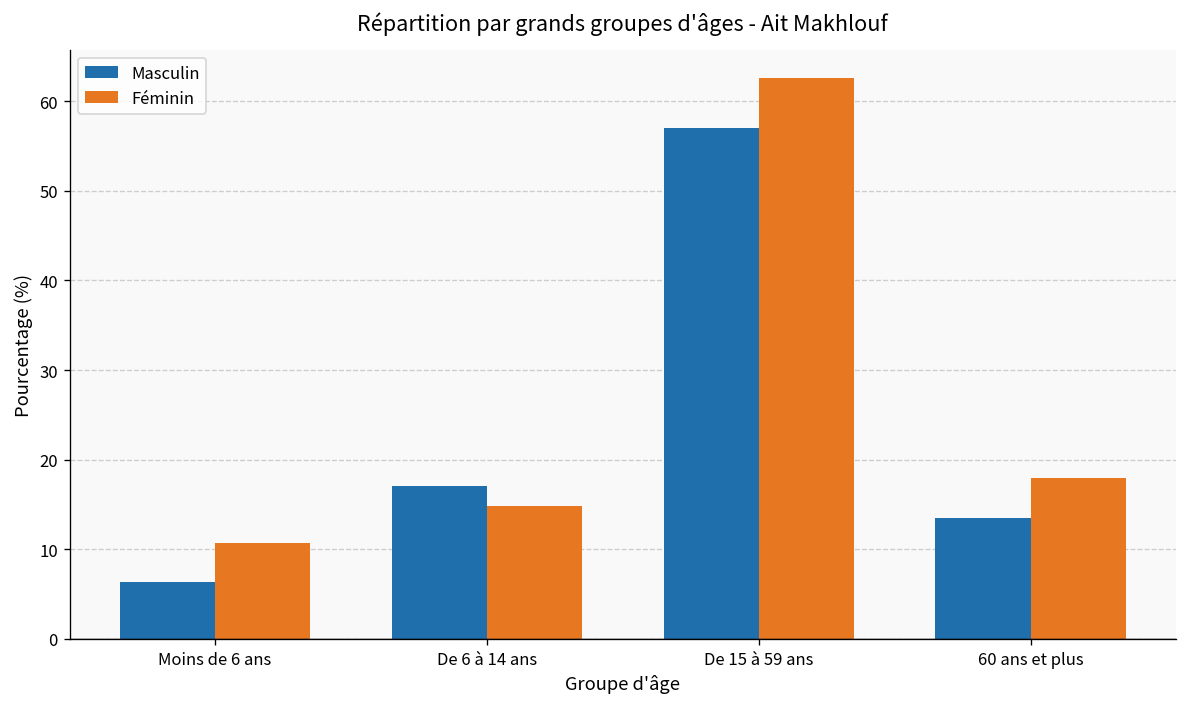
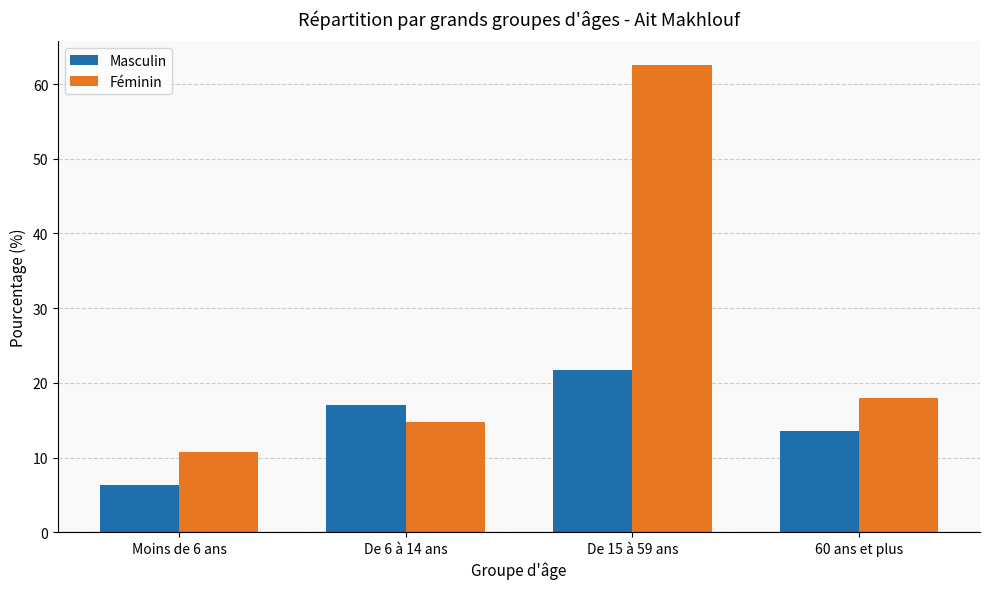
  {
    "Masculin": {
      "Moins de 6 ans": 6,
      "De 6 à 14 ans": 17,
-     "De 15 à 59 ans": 57,
+     "De 15 à 59 ans": 22,
      "60 ans et plus": 14
    },
    "Féminin": {
      "Moins de 6 ans": 11,
      "De 6 à 14 ans": 15,
      "De 15 à 59 ans": 63,
      "60 ans et plus": 18
    }
  }
